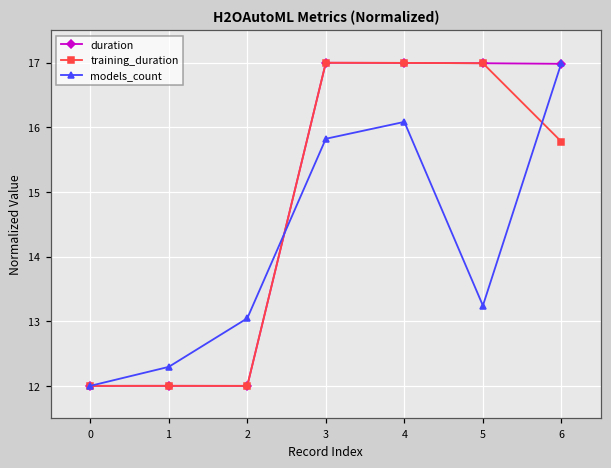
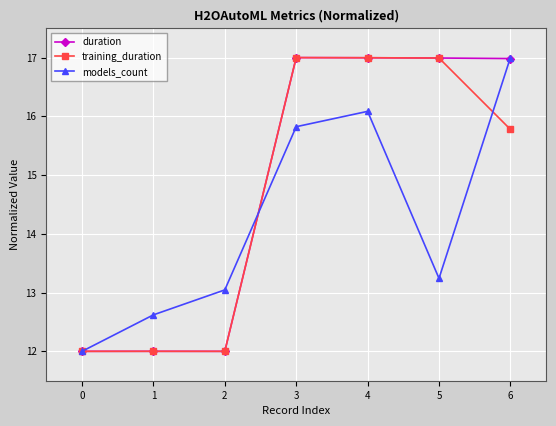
  {
    "training_duration": {
      "6": 15.8
    },
    "models_count": {
-     "1": 12.3,
+     "1": 12.6,
      "2": 13.0,
      "3": 15.8,
      "4": 16.1,
      "5": 13.2
    }
  }
